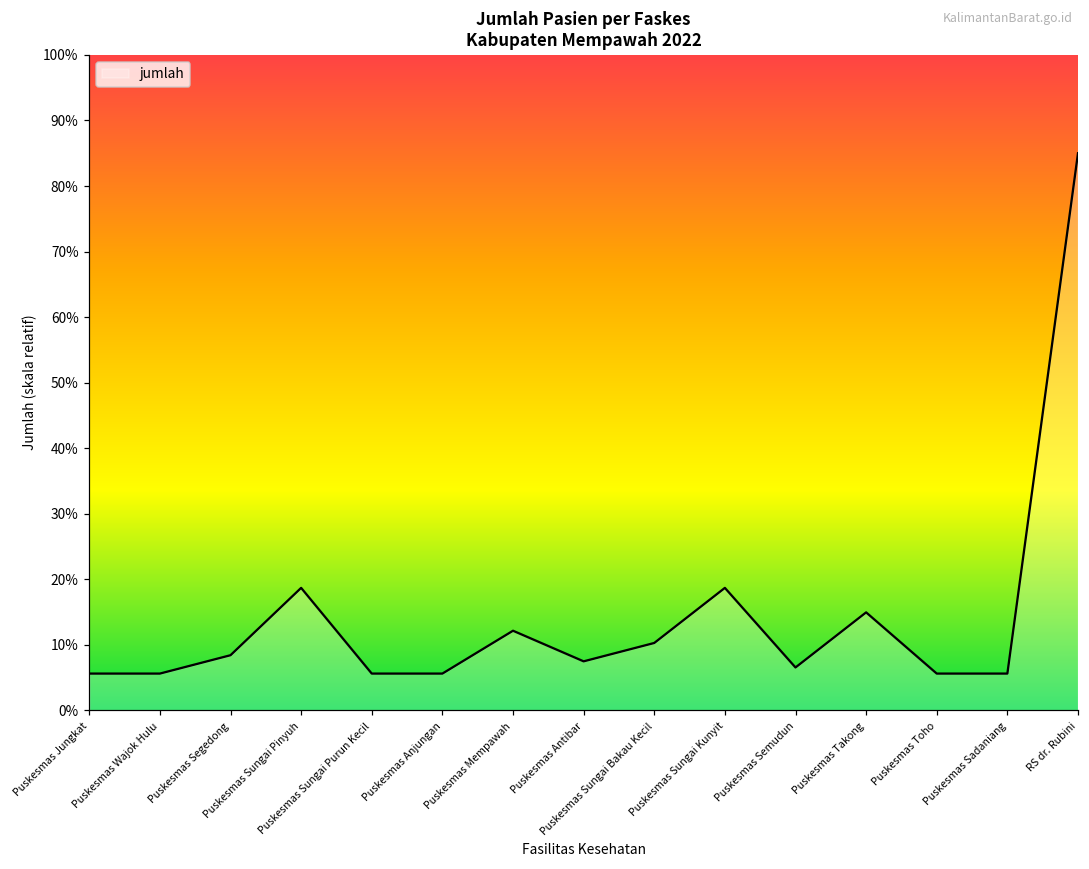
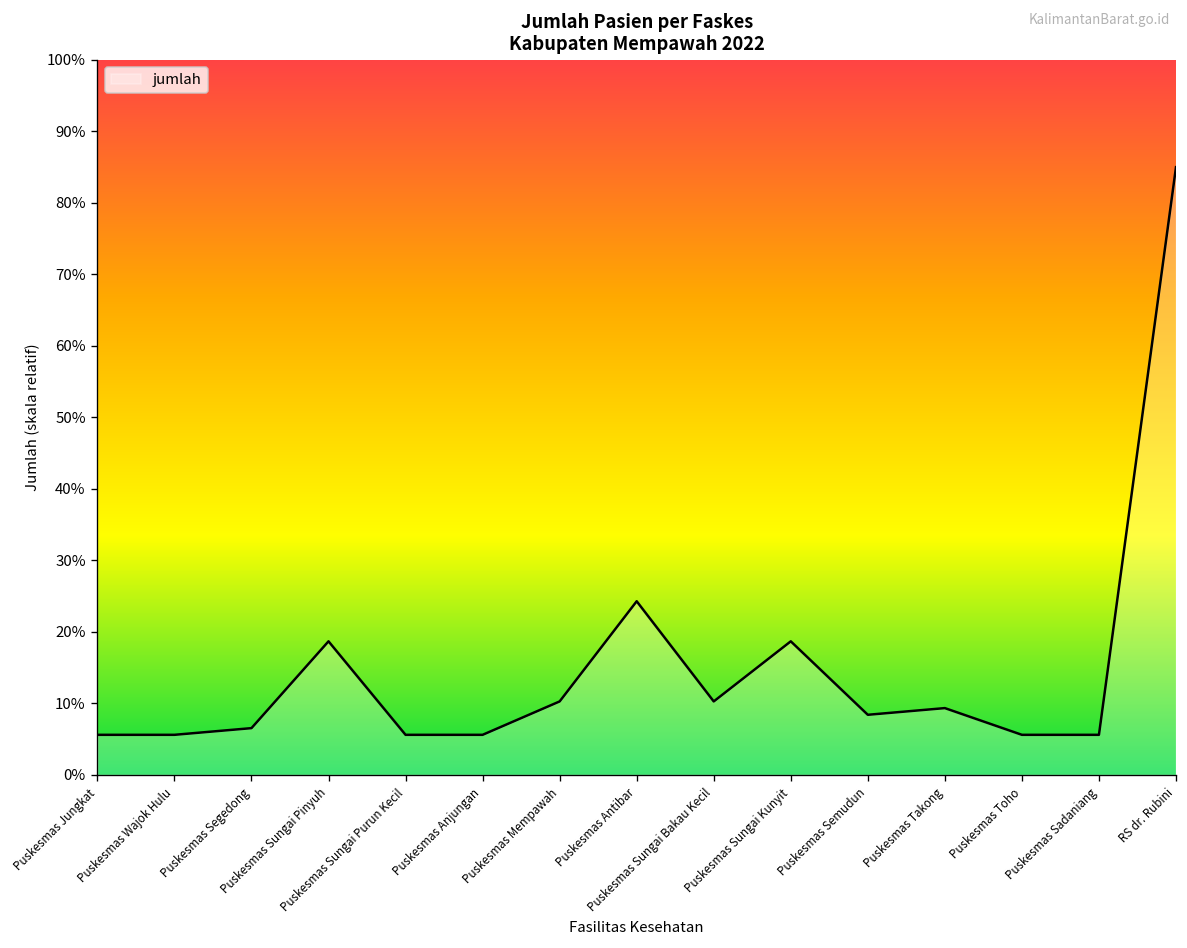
  {
    "Puskesmas Jungkat": "6%",
    "Puskesmas Wajok Hulu": "6%",
-   "Puskesmas Segedong": "8%",
+   "Puskesmas Segedong": "7%",
    "Puskesmas Sungai Pinyuh": "19%",
    "Puskesmas Sungai Purun Kecil": "6%",
    "Puskesmas Anjungan": "6%",
-   "Puskesmas Mempawah": "12%",
-   "Puskesmas Antibar": "7%",
+   "Puskesmas Mempawah": "10%",
+   "Puskesmas Antibar": "24%",
    "Puskesmas Sungai Bakau Kecil": "10%",
    "Puskesmas Sungai Kunyit": "19%",
-   "Puskesmas Semudun": "7%",
-   "Puskesmas Takong": "15%",
+   "Puskesmas Semudun": "8%",
+   "Puskesmas Takong": "9%",
    "Puskesmas Toho": "6%",
    "Puskesmas Sadaniang": "6%",
    "RS dr. Rubini": "85%"
  }
